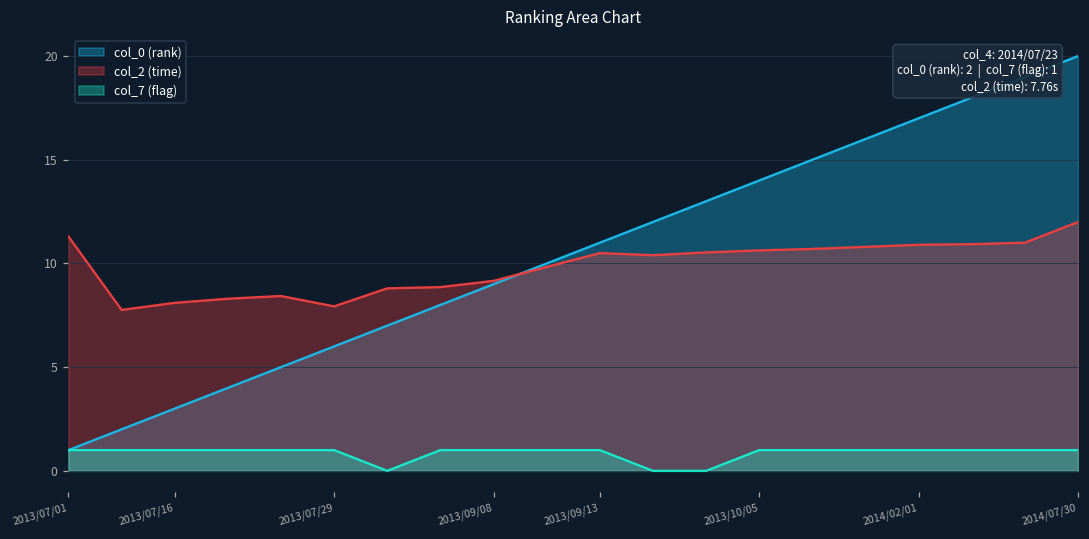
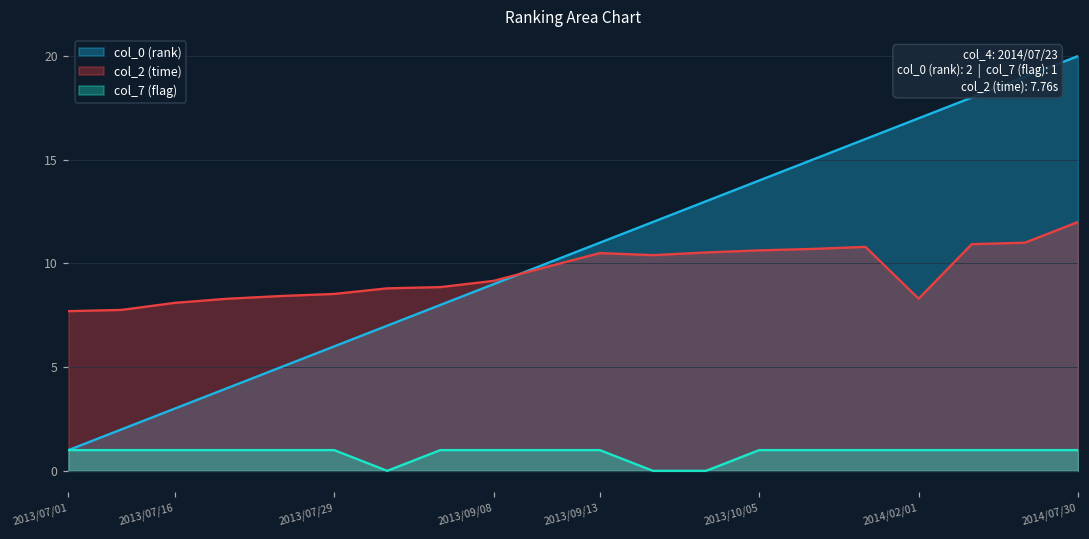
  {
    "col_2 (time)": {
-     "2013/07/01": 11.3,
+     "2013/07/01": 7.7,
      "2013/07/16": 8.1,
-     "2013/07/29": 7.9,
+     "2013/07/29": 8.5,
      "2013/09/08": 9.2,
      "2013/09/13": 10.5,
      "2013/10/05": 10.6,
-     "2014/02/01": 10.9,
+     "2014/02/01": 8.3,
      "2014/07/30": 12.0
    }
  }
